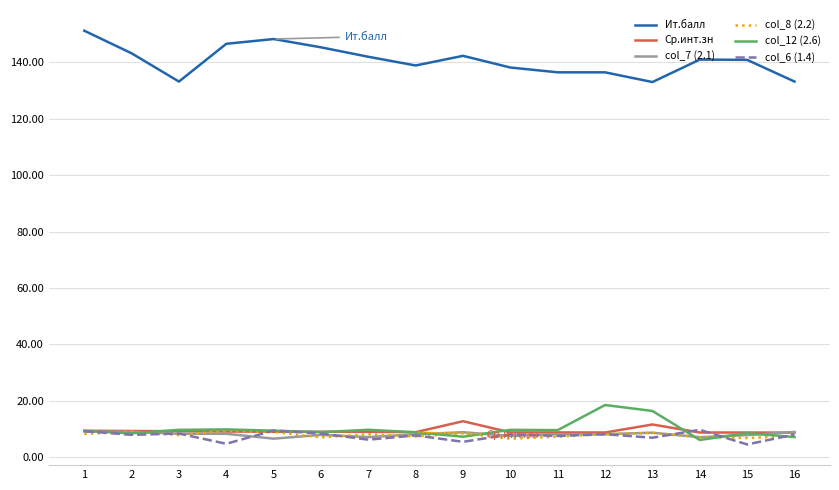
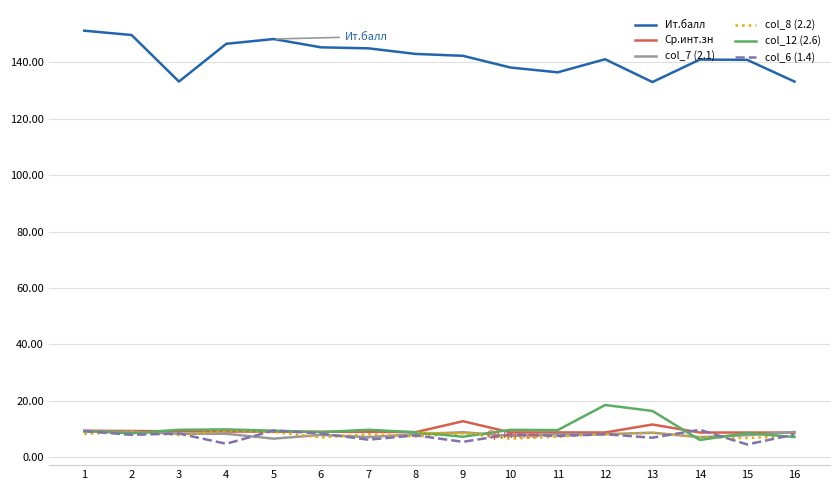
  {
    "Ит.балл": {
      "1": 151,
-     "2": 143,
+     "2": 150,
      "3": 133,
      "4": 147,
      "5": 148,
      "6": 145,
-     "7": 142,
-     "8": 139,
+     "7": 145,
+     "8": 143,
      "9": 142,
      "10": 138,
      "11": 136,
-     "12": 136,
+     "12": 141,
      "13": 133,
      "14": 141,
      "15": 141,
      "16": 133
    },
    "Ср.инт.зн": {
      "9": 13,
      "13": 12,
      "14": 9
    },
    "col_8 (2.2)": {
      "10": 7,
      "15": 7
    },
    "col_12 (2.6)": {
      "9": 7,
      "10": 10,
      "12": 19,
      "13": 16,
      "14": 6
    }
  }
